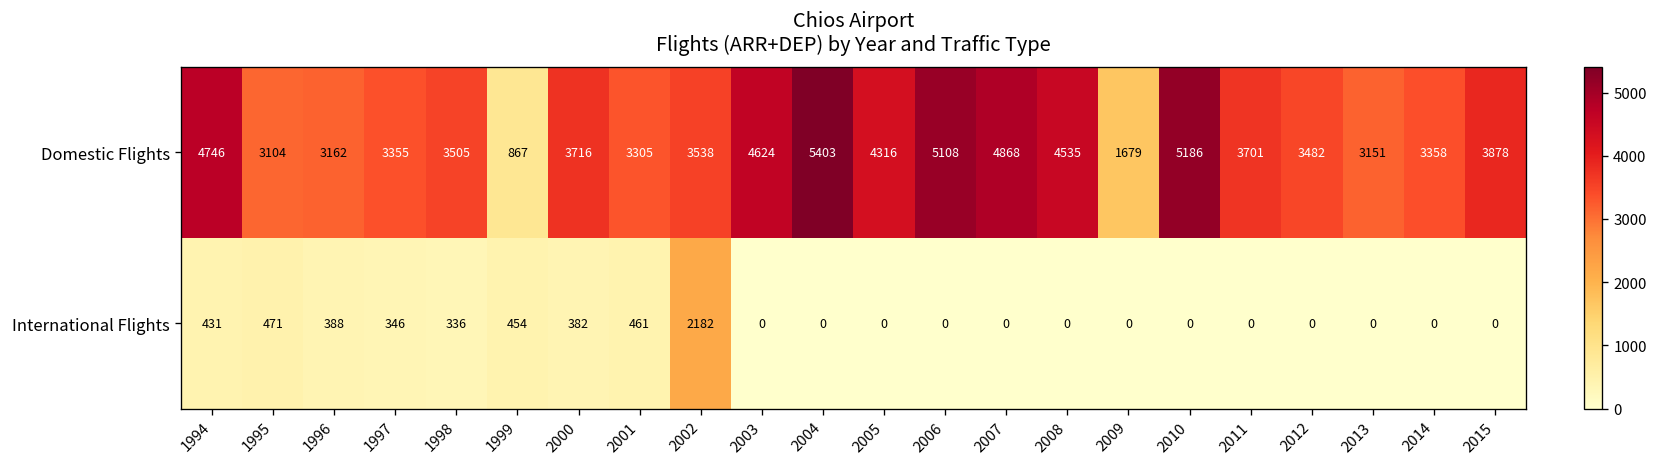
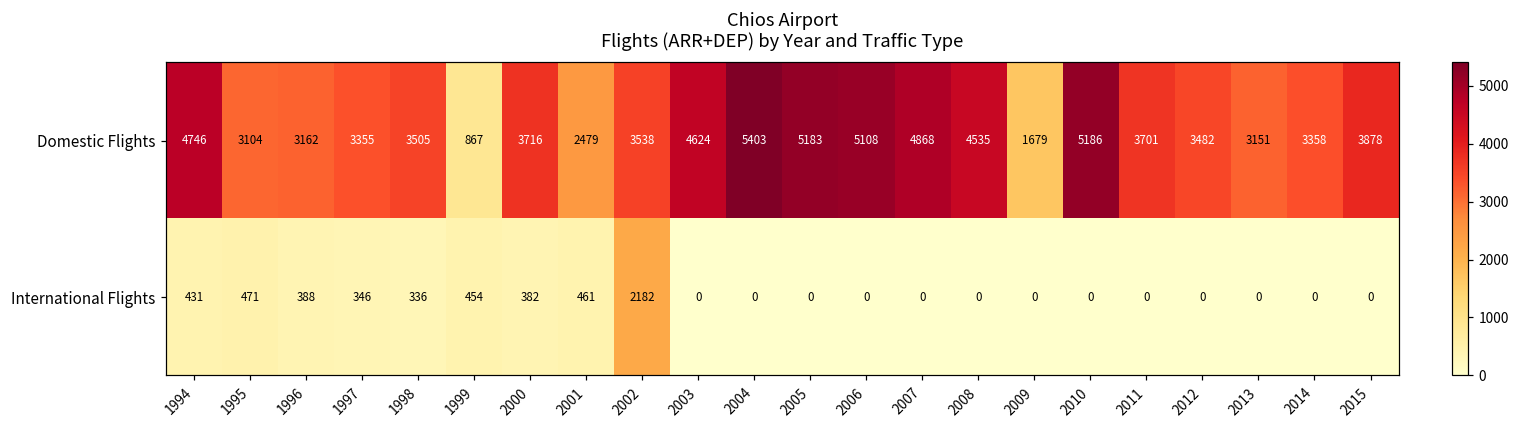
  {
    "Domestic Flights": {
      "1994": 4746,
      "1995": 3104,
      "1996": 3162,
      "1997": 3355,
      "1998": 3505,
      "1999": 867,
      "2000": 3716,
-     "2001": 3305,
+     "2001": 2479,
      "2002": 3538,
      "2003": 4624,
      "2004": 5403,
-     "2005": 4316,
+     "2005": 5183,
      "2006": 5108,
      "2007": 4868,
      "2008": 4535,
      "2009": 1679,
      "2010": 5186,
      "2011": 3701,
      "2012": 3482,
      "2013": 3151,
      "2014": 3358,
      "2015": 3878
    },
    "International Flights": {
      "1994": 431,
      "1995": 471,
      "1996": 388,
      "1997": 346,
      "1998": 336,
      "1999": 454,
      "2000": 382,
      "2001": 461,
      "2002": 2182,
      "2003": 0,
      "2004": 0,
      "2005": 0,
      "2006": 0,
      "2007": 0,
      "2008": 0,
      "2009": 0,
      "2010": 0,
      "2011": 0,
      "2012": 0,
      "2013": 0,
      "2014": 0,
      "2015": 0
    }
  }
